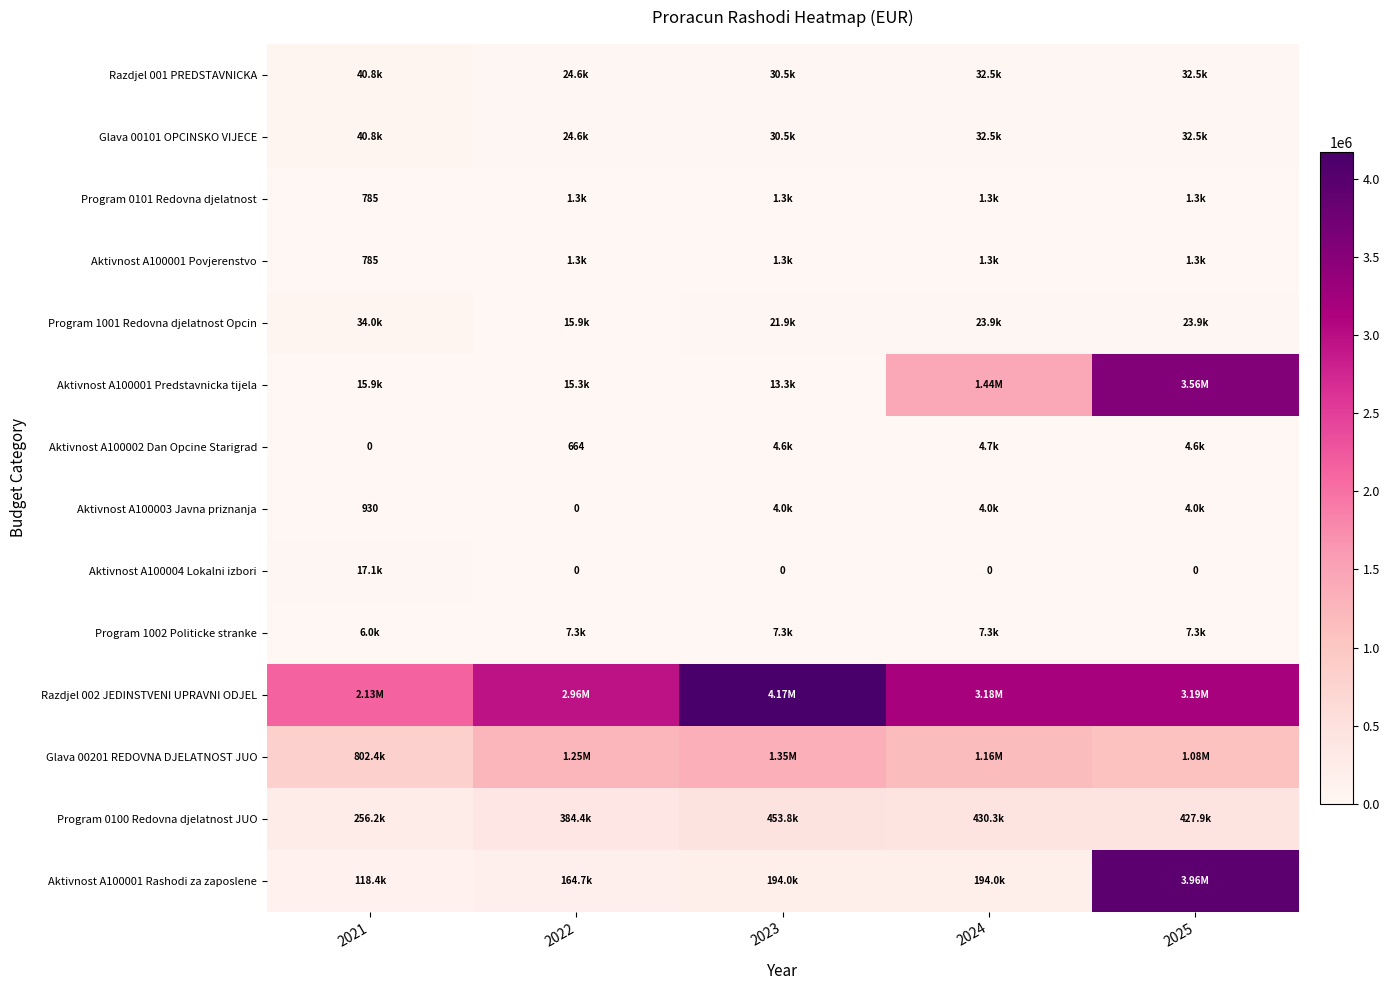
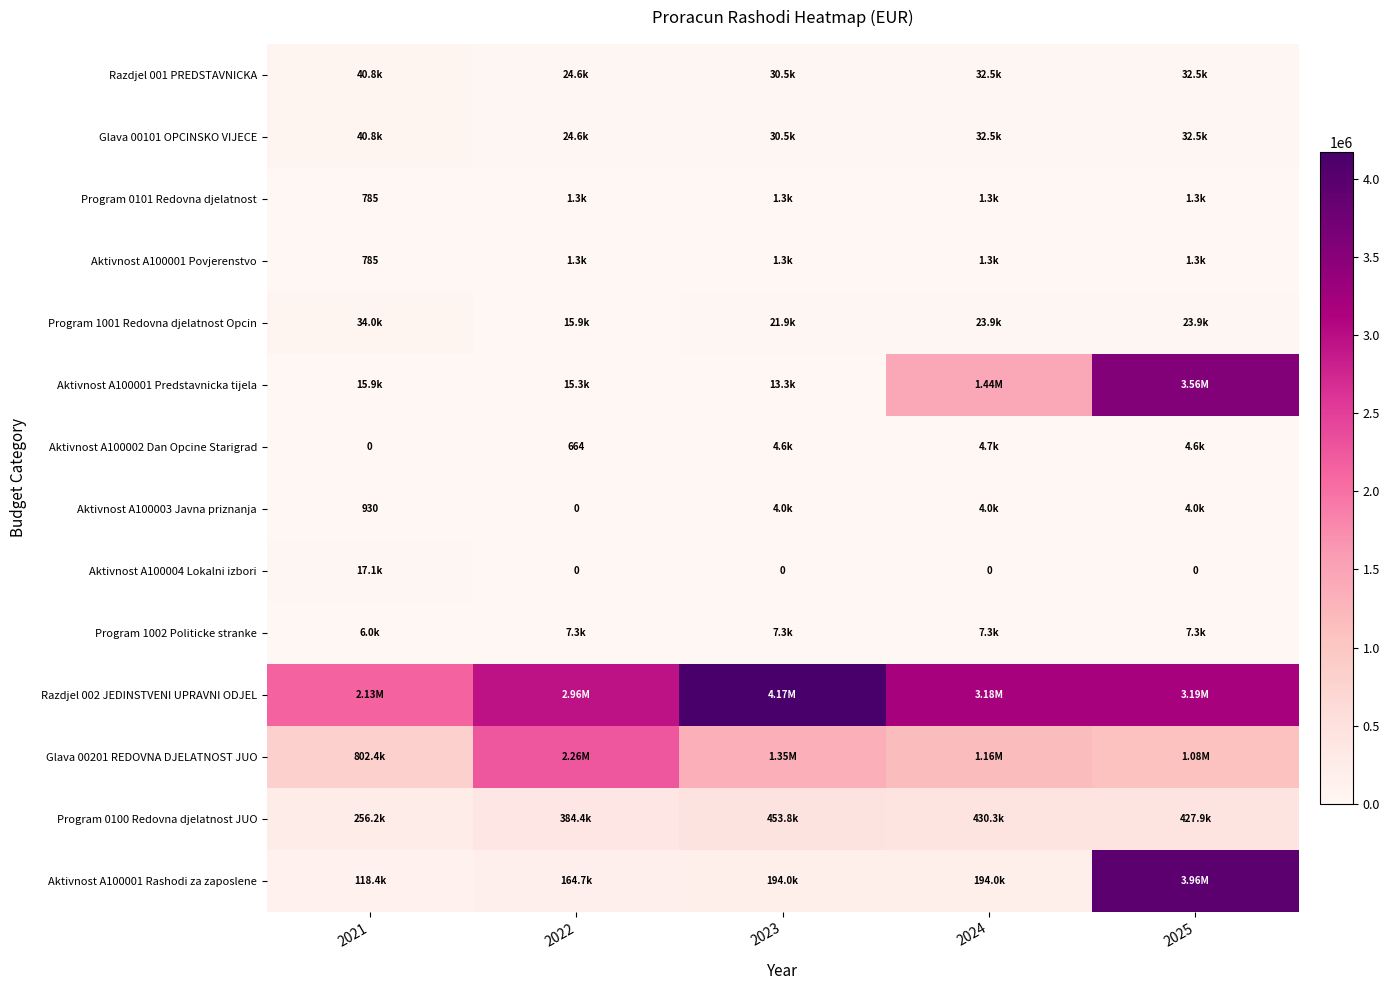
  {
    "Razdjel 001 PREDSTAVNICKA": {
      "2021": "40.8k",
      "2022": "24.6k",
      "2023": "30.5k",
      "2024": "32.5k",
      "2025": "32.5k"
    },
    "Glava 00101 OPCINSKO VIJECE": {
      "2021": "40.8k",
      "2022": "24.6k",
      "2023": "30.5k",
      "2024": "32.5k",
      "2025": "32.5k"
    },
    "Program 0101 Redovna djelatnost": {
      "2021": "785",
      "2022": "1.3k",
      "2023": "1.3k",
      "2024": "1.3k",
      "2025": "1.3k"
    },
    "Aktivnost A100001 Povjerenstvo": {
      "2021": "785",
      "2022": "1.3k",
      "2023": "1.3k",
      "2024": "1.3k",
      "2025": "1.3k"
    },
    "Program 1001 Redovna djelatnost Opcin": {
      "2021": "34.0k",
      "2022": "15.9k",
      "2023": "21.9k",
      "2024": "23.9k",
      "2025": "23.9k"
    },
    "Aktivnost A100001 Predstavnicka tijela": {
      "2021": "15.9k",
      "2022": "15.3k",
      "2023": "13.3k",
      "2024": "1.44M",
      "2025": "3.56M"
    },
    "Aktivnost A100002 Dan Opcine Starigrad": {
      "2021": "0",
      "2022": "664",
      "2023": "4.6k",
      "2024": "4.7k",
      "2025": "4.6k"
    },
    "Aktivnost A100003 Javna priznanja": {
      "2021": "930",
      "2022": "0",
      "2023": "4.0k",
      "2024": "4.0k",
      "2025": "4.0k"
    },
    "Aktivnost A100004 Lokalni izbori": {
      "2021": "17.1k",
      "2022": "0",
      "2023": "0",
      "2024": "0",
      "2025": "0"
    },
    "Program 1002 Politicke stranke": {
      "2021": "6.0k",
      "2022": "7.3k",
      "2023": "7.3k",
      "2024": "7.3k",
      "2025": "7.3k"
    },
    "Razdjel 002 JEDINSTVENI UPRAVNI ODJEL": {
      "2021": "2.13M",
      "2022": "2.96M",
      "2023": "4.17M",
      "2024": "3.18M",
      "2025": "3.19M"
    },
    "Glava 00201 REDOVNA DJELATNOST JUO": {
      "2021": "802.4k",
-     "2022": "1.25M",
+     "2022": "2.26M",
      "2023": "1.35M",
      "2024": "1.16M",
      "2025": "1.08M"
    },
    "Program 0100 Redovna djelatnost JUO": {
      "2021": "256.2k",
      "2022": "384.4k",
      "2023": "453.8k",
      "2024": "430.3k",
      "2025": "427.9k"
    },
    "Aktivnost A100001 Rashodi za zaposlene": {
      "2021": "118.4k",
      "2022": "164.7k",
      "2023": "194.0k",
      "2024": "194.0k",
      "2025": "3.96M"
    }
  }
